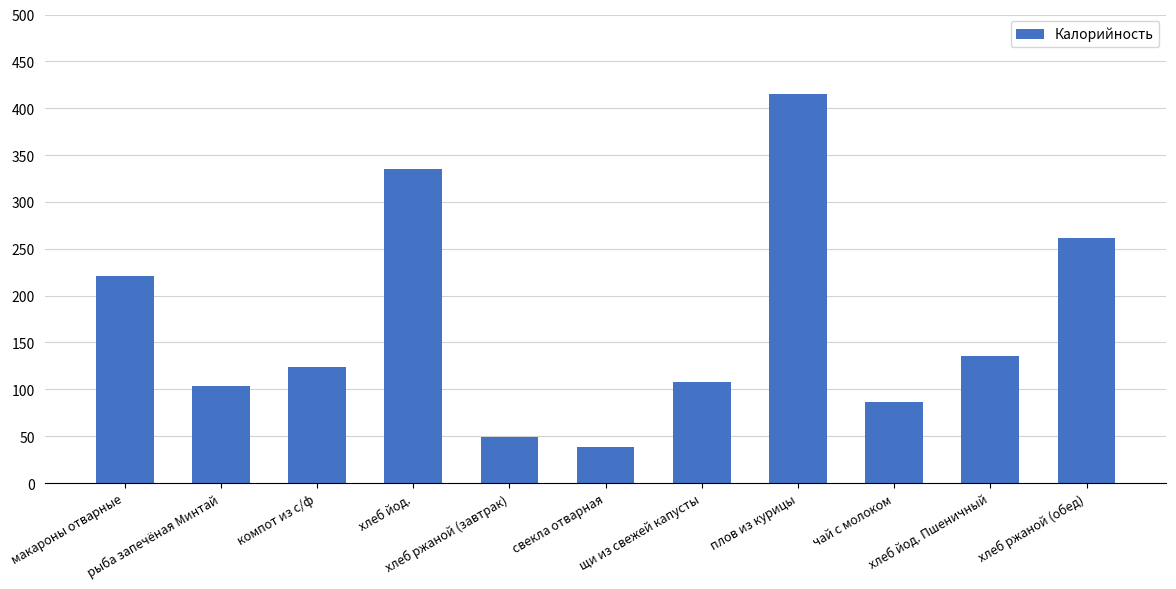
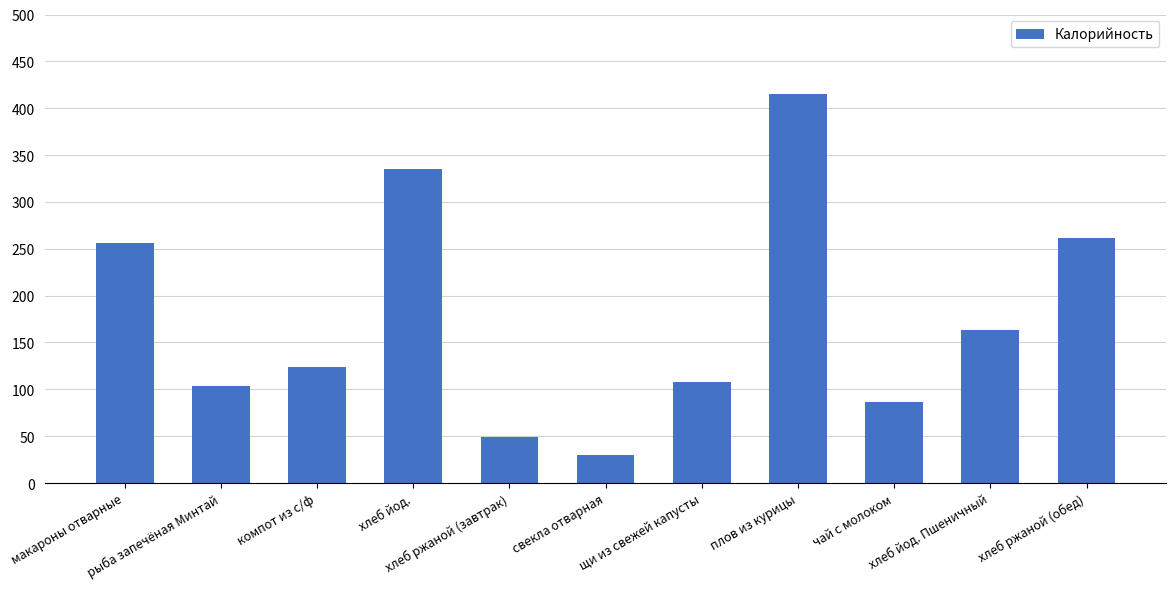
  {
-   "макароны отварные": 220,
+   "макароны отварные": 260,
    "рыба запечёная Минтай": 100,
    "компот из с/ф": 120,
    "хлеб йод.": 340,
    "хлеб ржаной (завтрак)": 50,
-   "свекла отварная": 40,
+   "свекла отварная": 30,
    "щи из свежей капусты": 110,
    "плов из курицы": 420,
    "чай с молоком": 90,
-   "хлеб йод. Пшеничный": 140,
+   "хлеб йод. Пшеничный": 160,
    "хлеб ржаной (обед)": 260
  }
